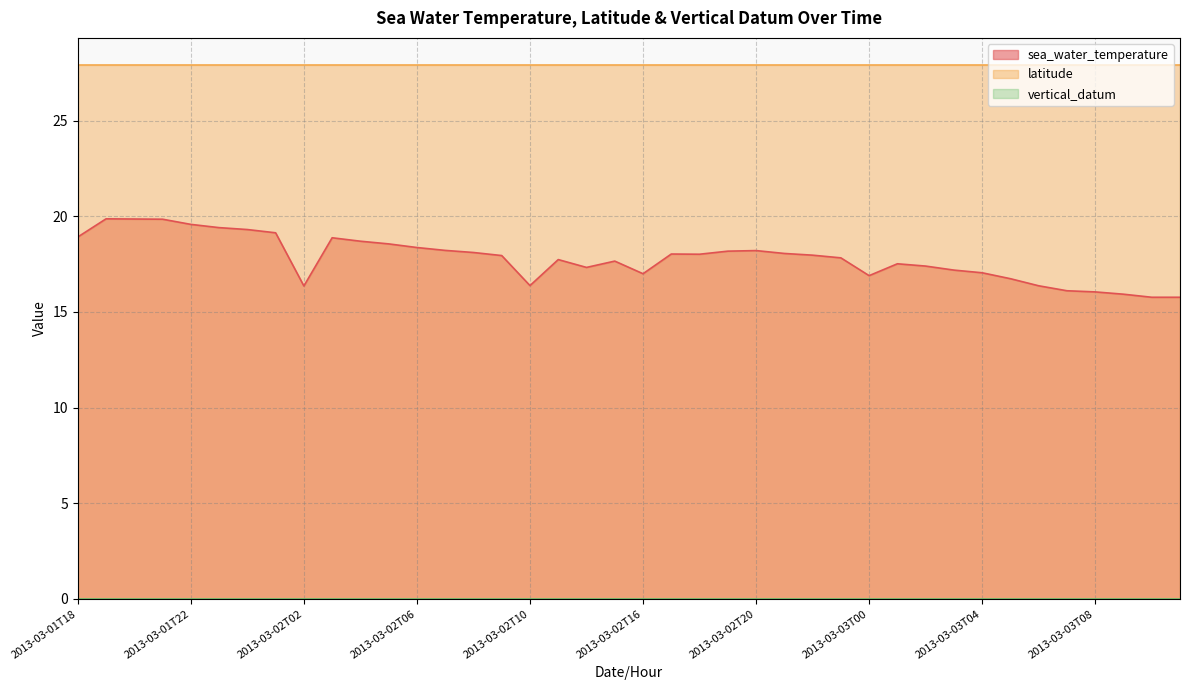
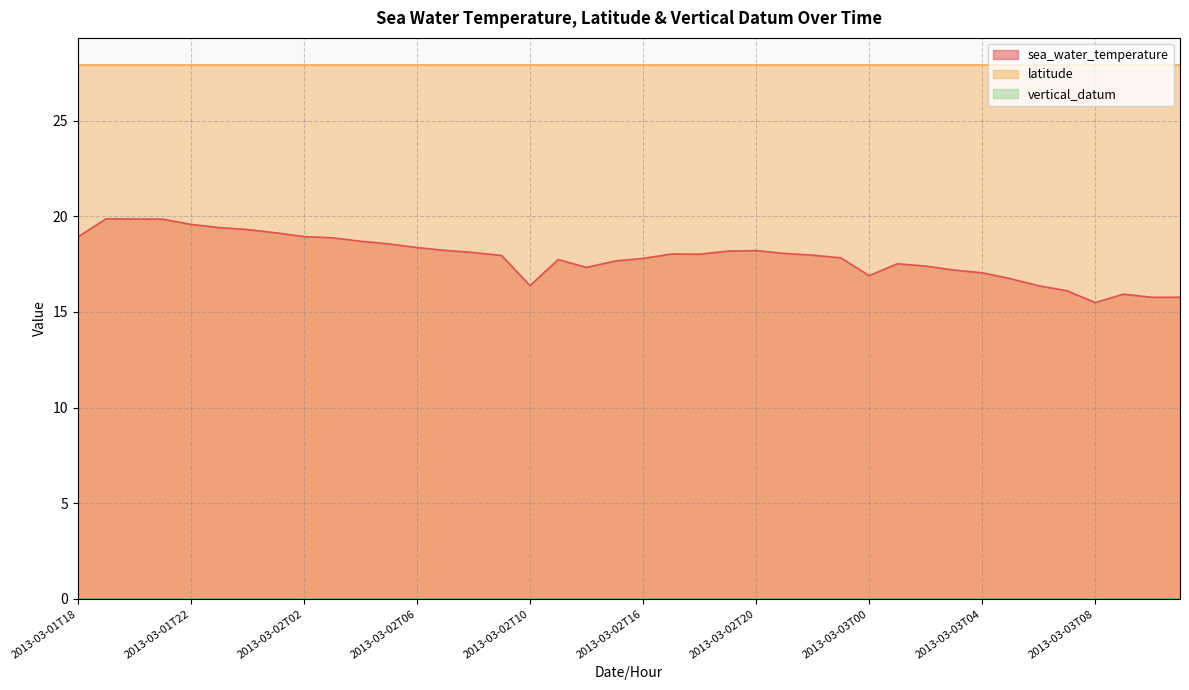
  {
    "sea_water_temperature": {
      "2013-03-01T18": 18.9,
      "2013-03-01T22": 19.6,
-     "2013-03-02T02": 16.4,
+     "2013-03-02T02": 18.9,
      "2013-03-02T06": 18.4,
      "2013-03-02T10": 16.4,
-     "2013-03-02T16": 17.0,
+     "2013-03-02T16": 17.8,
      "2013-03-02T20": 18.2,
      "2013-03-03T00": 16.9,
      "2013-03-03T04": 17.1,
-     "2013-03-03T08": 16.1
+     "2013-03-03T08": 15.5
    },
    "latitude": {
      "2013-03-01T18": 27.9,
      "2013-03-01T22": 27.9,
      "2013-03-02T02": 27.9,
      "2013-03-02T06": 27.9,
      "2013-03-02T10": 27.9,
      "2013-03-02T16": 27.9,
      "2013-03-02T20": 27.9,
      "2013-03-03T00": 27.9,
      "2013-03-03T04": 27.9
    },
    "vertical_datum": {
      "2013-03-01T18": 0.0,
      "2013-03-01T22": 0.0,
      "2013-03-02T02": 0.0,
      "2013-03-02T06": 0.0,
      "2013-03-02T10": 0.0,
      "2013-03-02T16": 0.0,
      "2013-03-02T20": 0.0,
      "2013-03-03T00": 0.0,
      "2013-03-03T04": 0.0,
      "2013-03-03T08": 0.0
    }
  }
